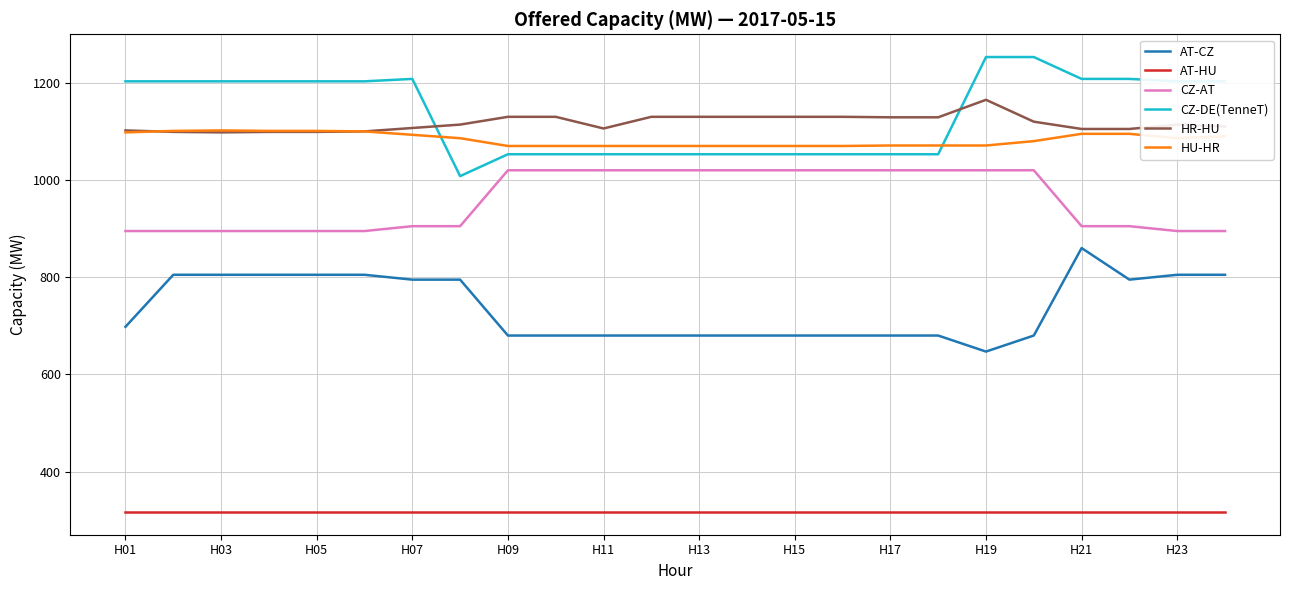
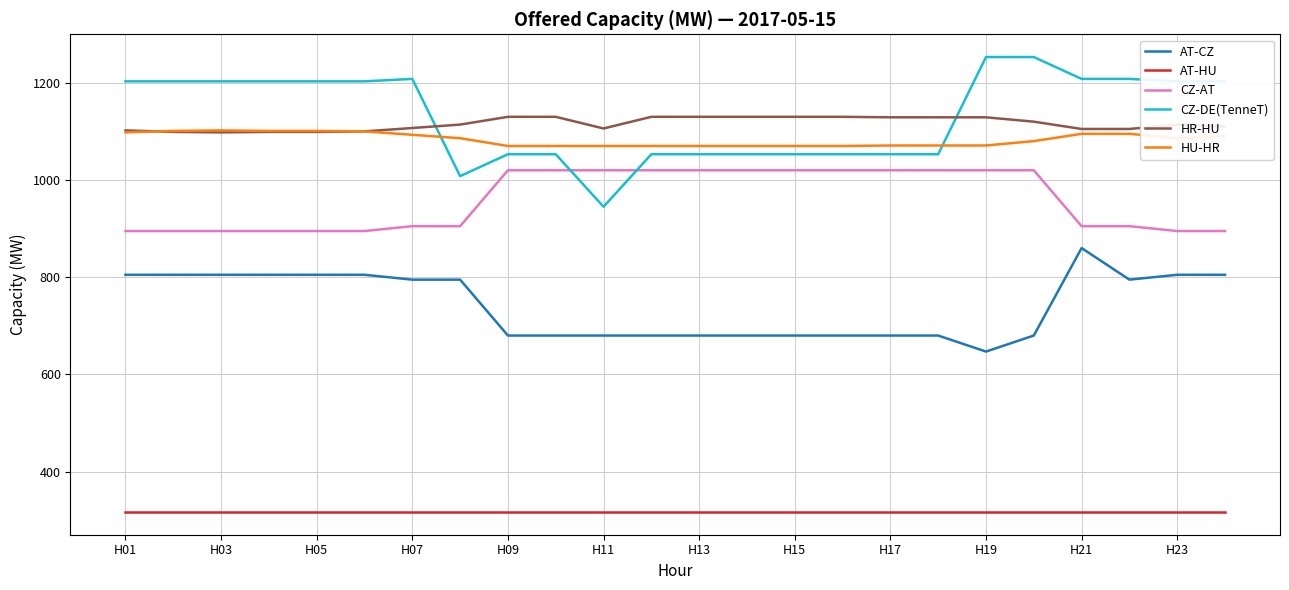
  {
    "AT-CZ": {
-     "H01": 700,
+     "H01": 810,
      "H03": 810,
      "H05": 810,
      "H07": 800,
      "H09": 680,
      "H11": 680,
      "H13": 680,
      "H15": 680,
      "H17": 680,
      "H19": 650,
      "H21": 860,
      "H23": 810
    },
    "AT-HU": {
      "H01": 320,
      "H03": 320,
      "H05": 320,
      "H07": 320,
      "H09": 320,
      "H11": 320,
      "H13": 320,
      "H15": 320,
      "H17": 320,
      "H19": 320,
      "H21": 320,
      "H23": 320
    },
    "CZ-AT": {
      "H01": 900,
      "H03": 900,
      "H05": 900,
      "H07": 910,
      "H09": 1020,
      "H11": 1020,
      "H13": 1020,
      "H15": 1020,
      "H17": 1020,
      "H19": 1020,
      "H21": 910,
      "H23": 900
    },
    "CZ-DE(TenneT)": {
      "H01": 1200,
      "H03": 1200,
      "H05": 1200,
      "H07": 1210,
      "H09": 1050,
-     "H11": 1050,
+     "H11": 950,
      "H13": 1050,
      "H15": 1050,
      "H17": 1050,
      "H19": 1250,
      "H21": 1210
    },
    "HR-HU": {
      "H07": 1110,
      "H09": 1130,
      "H11": 1110,
      "H13": 1130,
      "H15": 1130,
      "H17": 1130,
-     "H19": 1170,
+     "H19": 1130,
      "H21": 1110
    },
    "HU-HR": {
      "H07": 1090,
      "H09": 1070,
      "H11": 1070,
      "H13": 1070,
      "H15": 1070,
      "H17": 1070,
      "H19": 1070,
      "H21": 1100
    }
  }
